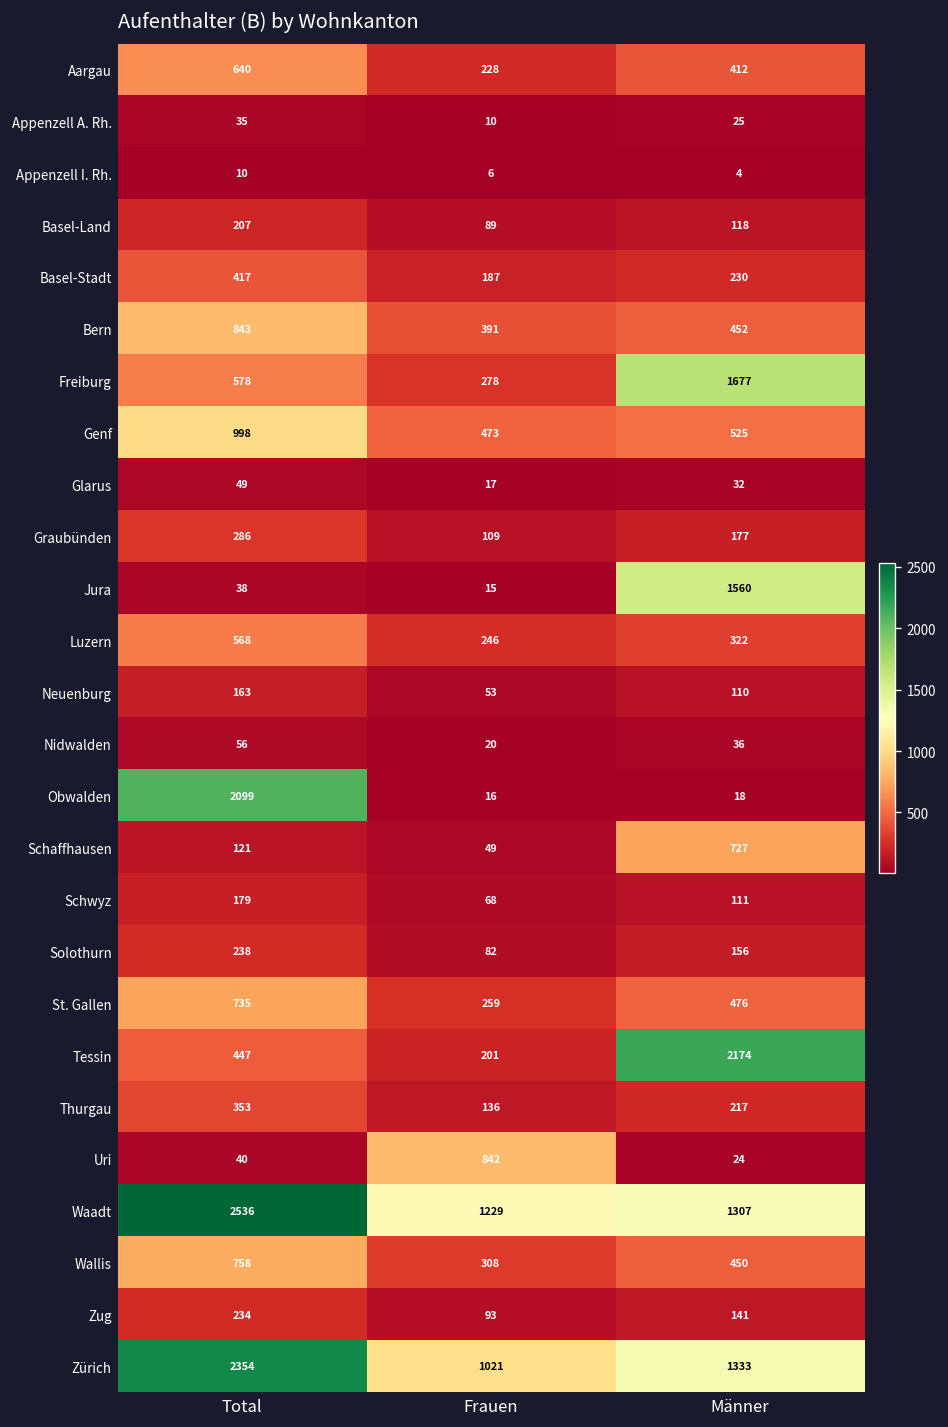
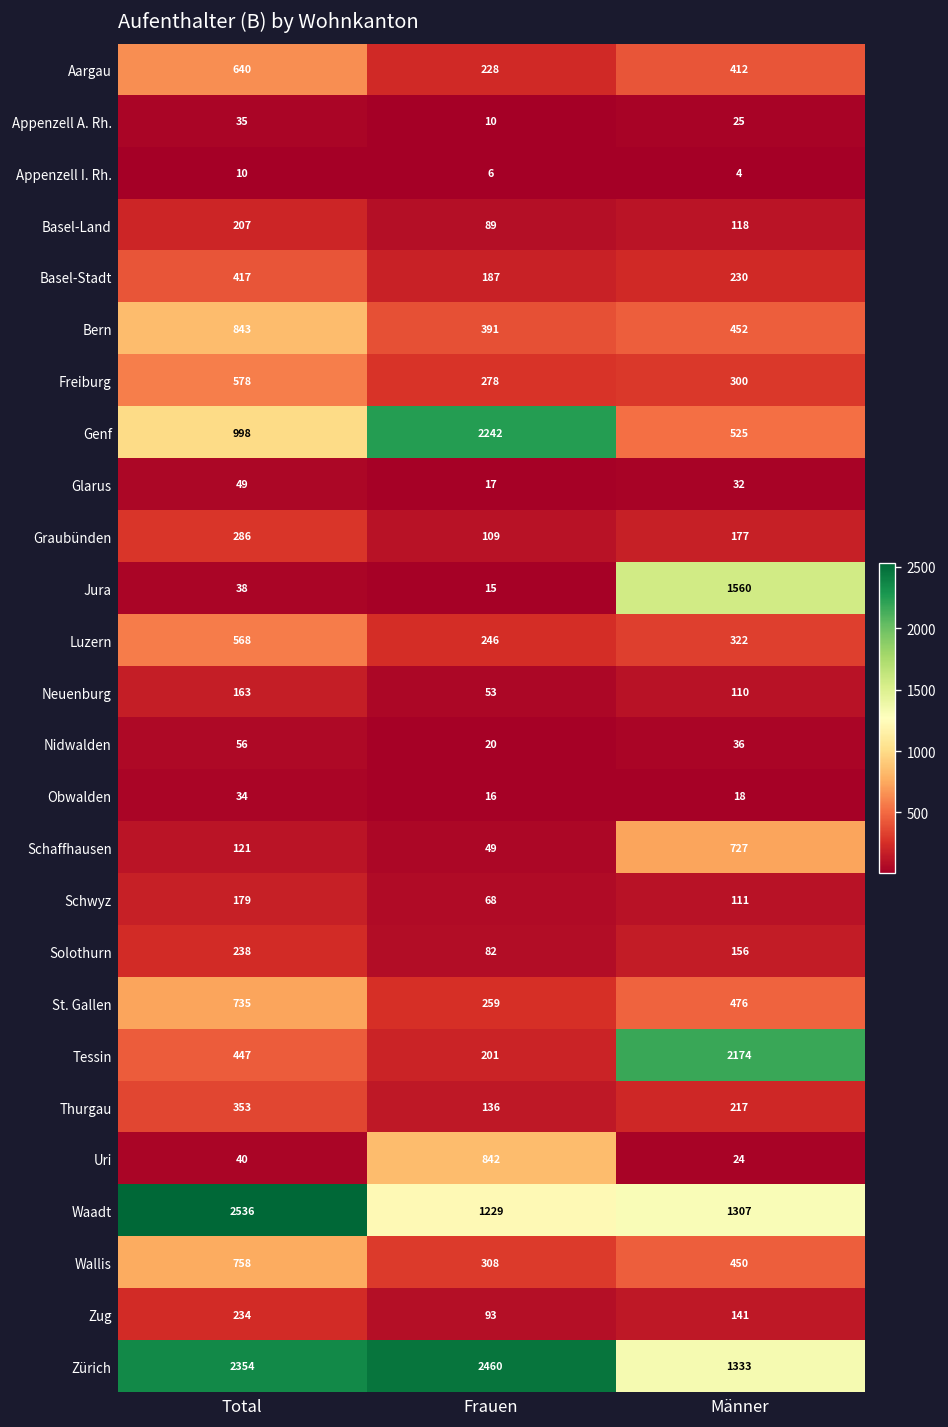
  {
    "Aargau": {
      "Total": 640,
      "Frauen": 228,
      "Männer": 412
    },
    "Appenzell A. Rh.": {
      "Total": 35,
      "Frauen": 10,
      "Männer": 25
    },
    "Appenzell I. Rh.": {
      "Total": 10,
      "Frauen": 6,
      "Männer": 4
    },
    "Basel-Land": {
      "Total": 207,
      "Frauen": 89,
      "Männer": 118
    },
    "Basel-Stadt": {
      "Total": 417,
      "Frauen": 187,
      "Männer": 230
    },
    "Bern": {
      "Total": 843,
      "Frauen": 391,
      "Männer": 452
    },
    "Freiburg": {
      "Total": 578,
      "Frauen": 278,
-     "Männer": 1677
+     "Männer": 300
    },
    "Genf": {
      "Total": 998,
-     "Frauen": 473,
+     "Frauen": 2242,
      "Männer": 525
    },
    "Glarus": {
      "Total": 49,
      "Frauen": 17,
      "Männer": 32
    },
    "Graubünden": {
      "Total": 286,
      "Frauen": 109,
      "Männer": 177
    },
    "Jura": {
      "Total": 38,
      "Frauen": 15,
      "Männer": 1560
    },
    "Luzern": {
      "Total": 568,
      "Frauen": 246,
      "Männer": 322
    },
    "Neuenburg": {
      "Total": 163,
      "Frauen": 53,
      "Männer": 110
    },
    "Nidwalden": {
      "Total": 56,
      "Frauen": 20,
      "Männer": 36
    },
    "Obwalden": {
-     "Total": 2099,
+     "Total": 34,
      "Frauen": 16,
      "Männer": 18
    },
    "Schaffhausen": {
      "Total": 121,
      "Frauen": 49,
      "Männer": 727
    },
    "Schwyz": {
      "Total": 179,
      "Frauen": 68,
      "Männer": 111
    },
    "Solothurn": {
      "Total": 238,
      "Frauen": 82,
      "Männer": 156
    },
    "St. Gallen": {
      "Total": 735,
      "Frauen": 259,
      "Männer": 476
    },
    "Tessin": {
      "Total": 447,
      "Frauen": 201,
      "Männer": 2174
    },
    "Thurgau": {
      "Total": 353,
      "Frauen": 136,
      "Männer": 217
    },
    "Uri": {
      "Total": 40,
      "Frauen": 842,
      "Männer": 24
    },
    "Waadt": {
      "Total": 2536,
      "Frauen": 1229,
      "Männer": 1307
    },
    "Wallis": {
      "Total": 758,
      "Frauen": 308,
      "Männer": 450
    },
    "Zug": {
      "Total": 234,
      "Frauen": 93,
      "Männer": 141
    },
    "Zürich": {
      "Total": 2354,
-     "Frauen": 1021,
+     "Frauen": 2460,
      "Männer": 1333
    }
  }
